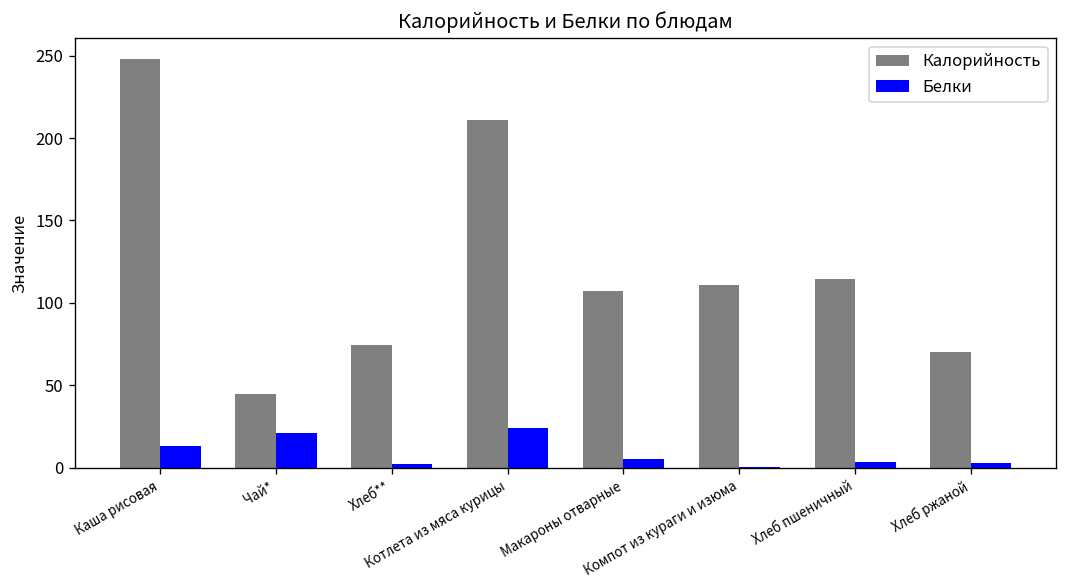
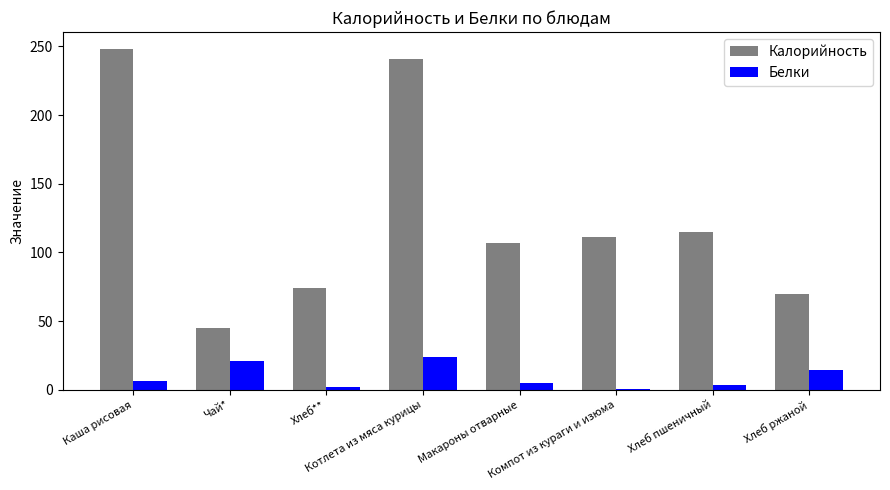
  {
    "Калорийность": {
      "Каша рисовая": 248,
      "Чай*": 45,
      "Хлеб**": 74,
-     "Котлета из мяса курицы": 211,
+     "Котлета из мяса курицы": 241,
      "Макароны отварные": 107,
      "Компот из кураги и изюма": 111,
      "Хлеб пшеничный": 115,
      "Хлеб ржаной": 70
    },
    "Белки": {
-     "Каша рисовая": 13,
+     "Каша рисовая": 6,
      "Чай*": 21,
      "Хлеб**": 2,
      "Котлета из мяса курицы": 24,
      "Макароны отварные": 5,
      "Хлеб пшеничный": 4,
-     "Хлеб ржаной": 3
+     "Хлеб ржаной": 15
    }
  }
